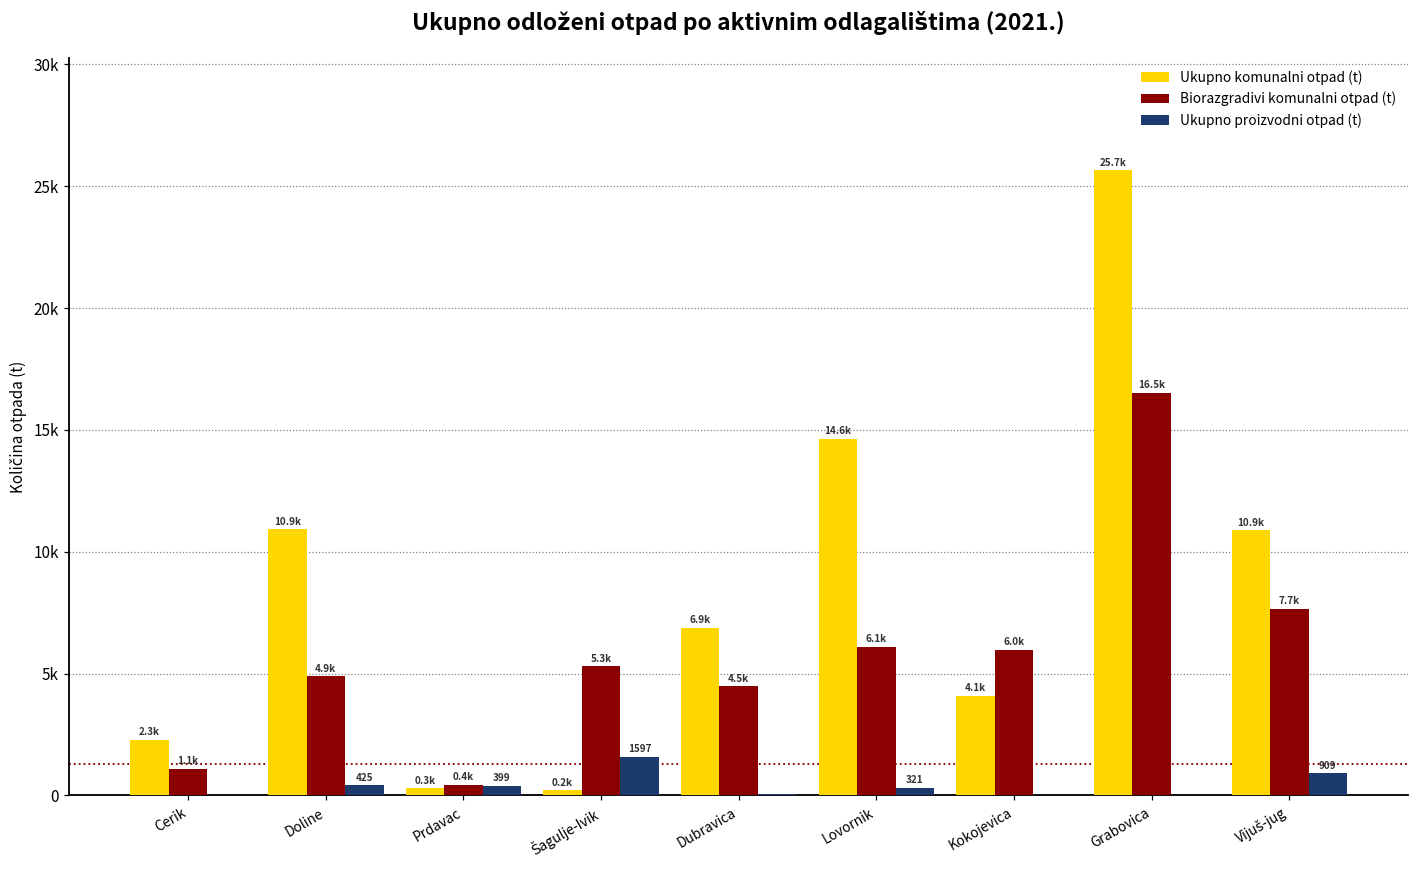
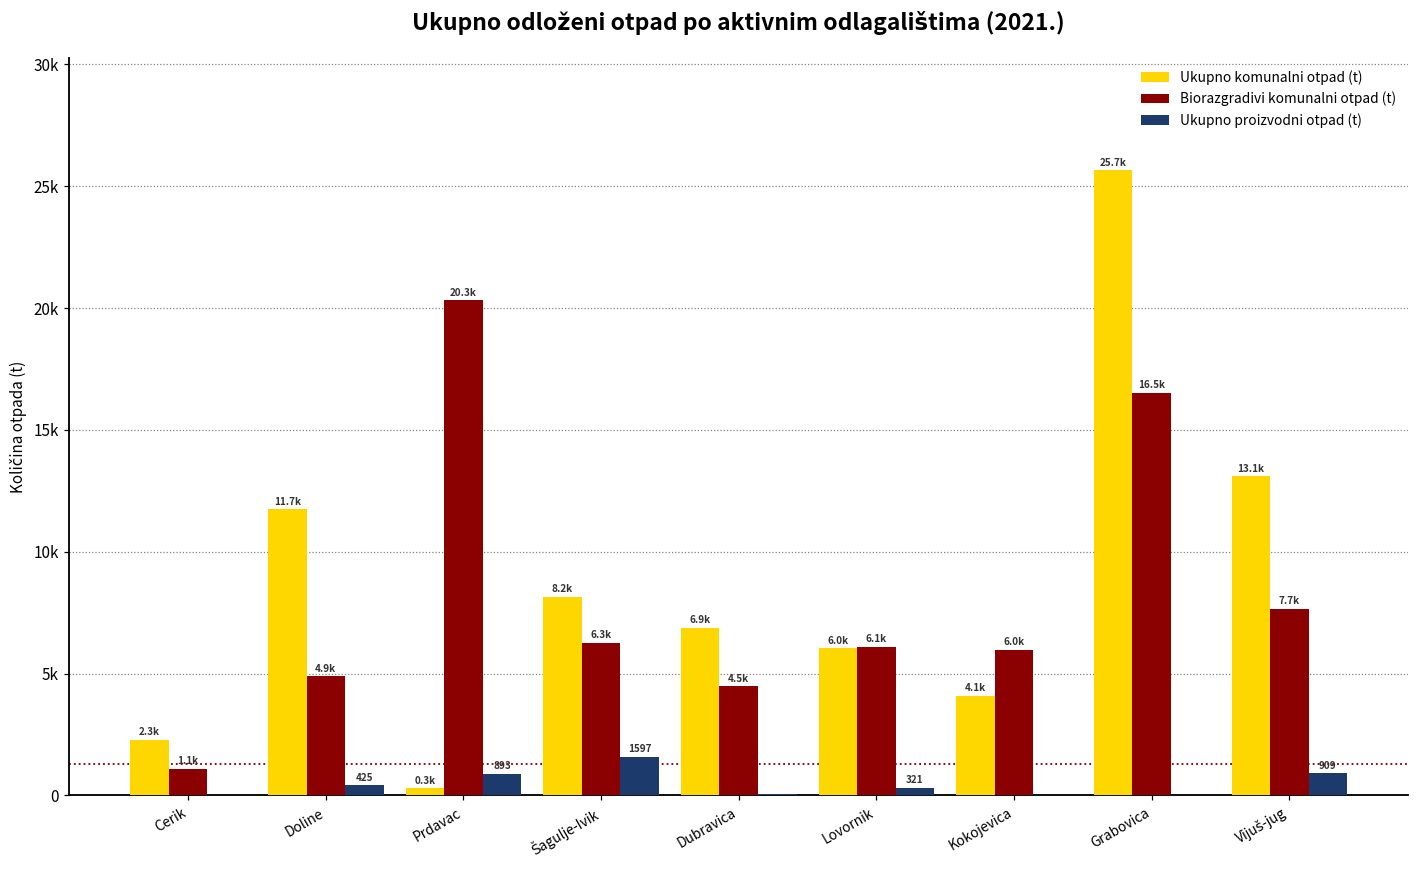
  {
    "Ukupno komunalni otpad (t)": {
      "Cerik": "2.3k",
-     "Doline": "10.9k",
+     "Doline": "11.7k",
      "Prdavac": "0.3k",
-     "Šagulje-Ivik": "0.2k",
+     "Šagulje-Ivik": "8.2k",
      "Dubravica": "6.9k",
-     "Lovornik": "14.6k",
+     "Lovornik": "6.0k",
      "Kokojevica": "4.1k",
      "Grabovica": "25.7k",
-     "Vijuš-jug": "10.9k"
+     "Vijuš-jug": "13.1k"
    },
    "Biorazgradivi komunalni otpad (t)": {
      "Cerik": "1.1k",
      "Doline": "4.9k",
-     "Prdavac": "0.4k",
-     "Šagulje-Ivik": "5.3k",
+     "Prdavac": "20.3k",
+     "Šagulje-Ivik": "6.3k",
      "Dubravica": "4.5k",
      "Lovornik": "6.1k",
      "Kokojevica": "6.0k",
      "Grabovica": "16.5k",
      "Vijuš-jug": "7.7k"
    },
    "Ukupno proizvodni otpad (t)": {
      "Doline": "425",
-     "Prdavac": "399",
+     "Prdavac": "893",
      "Šagulje-Ivik": "1597",
      "Lovornik": "321",
      "Vijuš-jug": "909"
    }
  }
